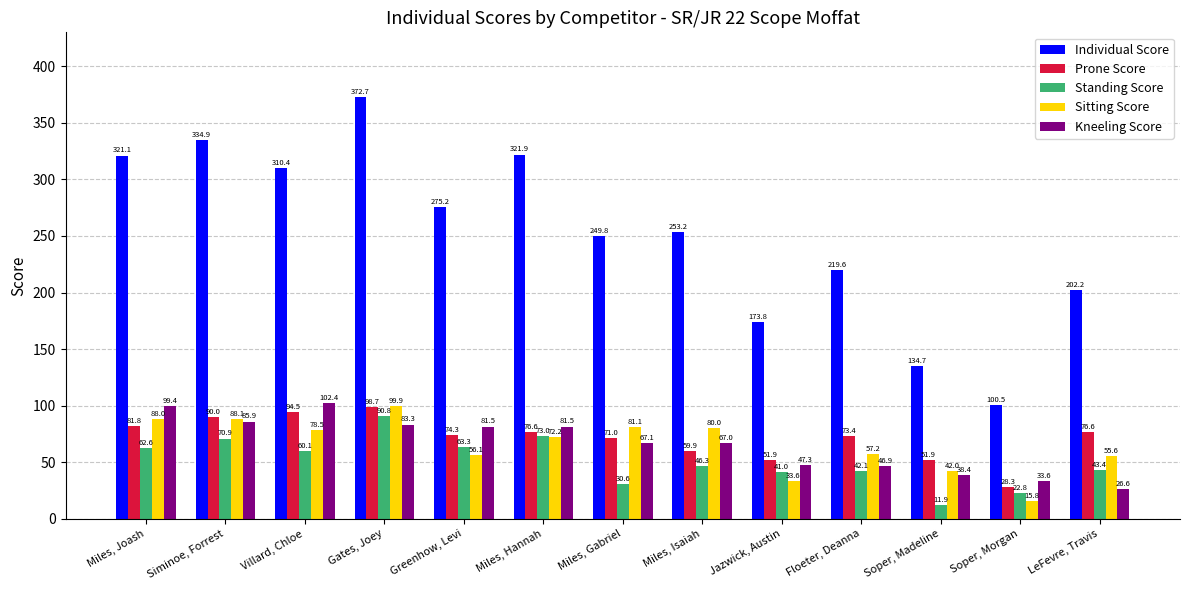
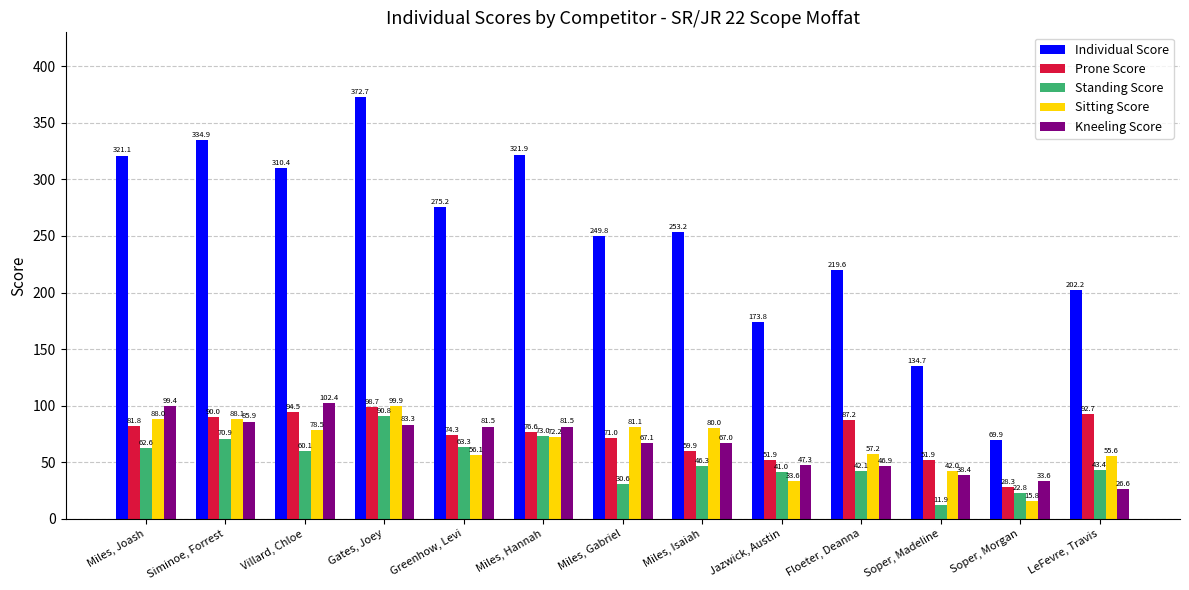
  {
    "Individual Score": {
      "Miles, Joash": 321.1,
      "Siminoe, Forrest": 334.9,
      "Villard, Chloe": 310.4,
      "Gates, Joey": 372.7,
      "Greenhow, Levi": 275.2,
      "Miles, Hannah": 321.9,
      "Miles, Gabriel": 249.8,
      "Miles, Isaiah": 253.2,
      "Jazwick, Austin": 173.8,
      "Floeter, Deanna": 219.6,
      "Soper, Madeline": 134.7,
-     "Soper, Morgan": 100.5,
+     "Soper, Morgan": 69.9,
      "LeFevre, Travis": 202.2
    },
    "Prone Score": {
      "Miles, Joash": 81.8,
      "Siminoe, Forrest": 90.0,
      "Villard, Chloe": 94.5,
      "Gates, Joey": 98.7,
      "Greenhow, Levi": 74.3,
      "Miles, Hannah": 76.6,
      "Miles, Gabriel": 71.0,
      "Miles, Isaiah": 59.9,
      "Jazwick, Austin": 51.9,
-     "Floeter, Deanna": 73.4,
+     "Floeter, Deanna": 87.2,
      "Soper, Madeline": 51.9,
      "Soper, Morgan": 28.3,
-     "LeFevre, Travis": 76.6
+     "LeFevre, Travis": 92.7
    },
    "Standing Score": {
      "Miles, Joash": 62.6,
      "Siminoe, Forrest": 70.9,
      "Villard, Chloe": 60.1,
      "Gates, Joey": 90.8,
      "Greenhow, Levi": 63.3,
      "Miles, Gabriel": 30.6,
      "Miles, Isaiah": 46.3,
      "Jazwick, Austin": 41.0,
      "Floeter, Deanna": 42.1,
      "Soper, Madeline": 11.9,
      "Soper, Morgan": 22.8,
      "LeFevre, Travis": 43.4
    },
    "Sitting Score": {
      "Miles, Joash": 88.0,
      "Siminoe, Forrest": 88.1,
      "Villard, Chloe": 78.5,
      "Gates, Joey": 99.9,
      "Greenhow, Levi": 56.1,
      "Miles, Gabriel": 81.1,
      "Miles, Isaiah": 80.0,
      "Jazwick, Austin": 33.6,
      "Floeter, Deanna": 57.2,
      "Soper, Madeline": 42.0,
      "Soper, Morgan": 15.8,
      "LeFevre, Travis": 55.6
    },
    "Kneeling Score": {
      "Miles, Joash": 99.4,
      "Siminoe, Forrest": 85.9,
      "Villard, Chloe": 102.4,
      "Gates, Joey": 83.3,
      "Greenhow, Levi": 81.5,
      "Miles, Hannah": 81.5,
      "Miles, Gabriel": 67.1,
      "Miles, Isaiah": 67.0,
      "Jazwick, Austin": 47.3,
      "Floeter, Deanna": 46.9,
      "Soper, Madeline": 38.4,
      "Soper, Morgan": 33.6,
      "LeFevre, Travis": 26.6
    }
  }
